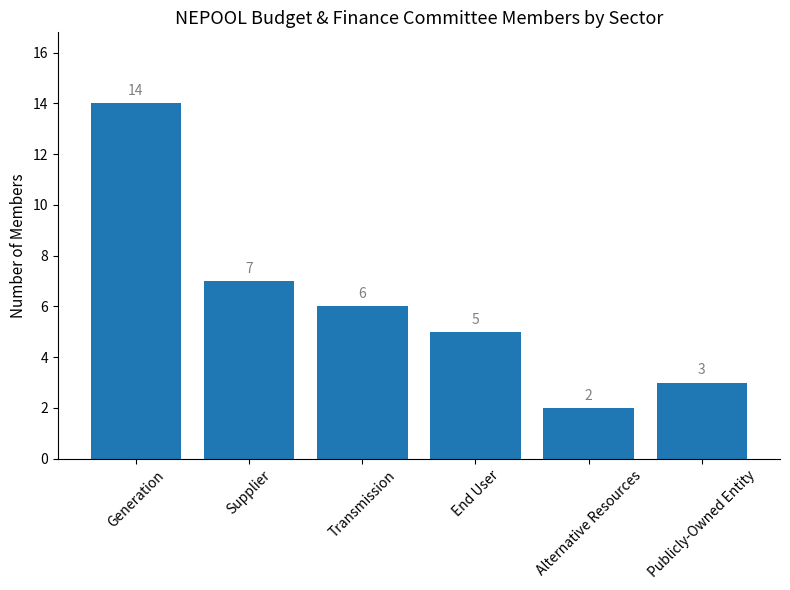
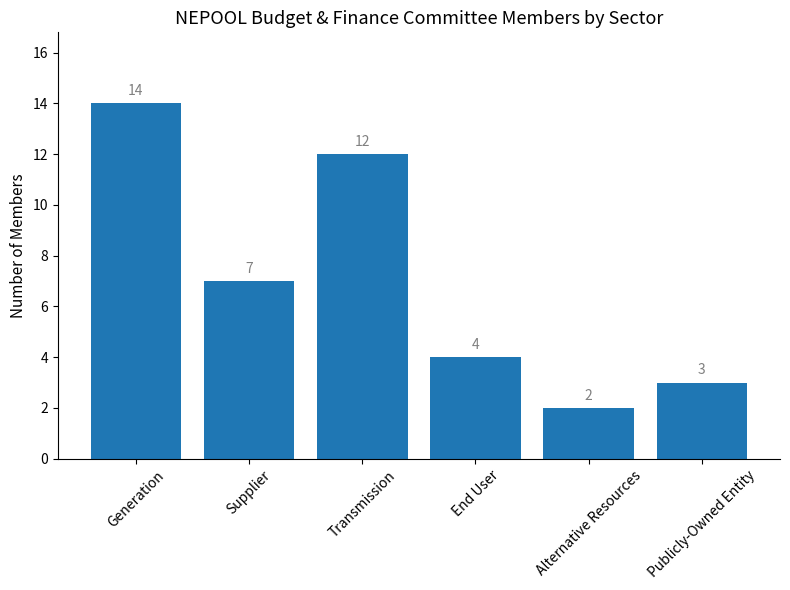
  {
    "Generation": 14,
    "Supplier": 7,
-   "Transmission": 6,
-   "End User": 5,
+   "Transmission": 12,
+   "End User": 4,
    "Alternative Resources": 2,
    "Publicly-Owned Entity": 3
  }
